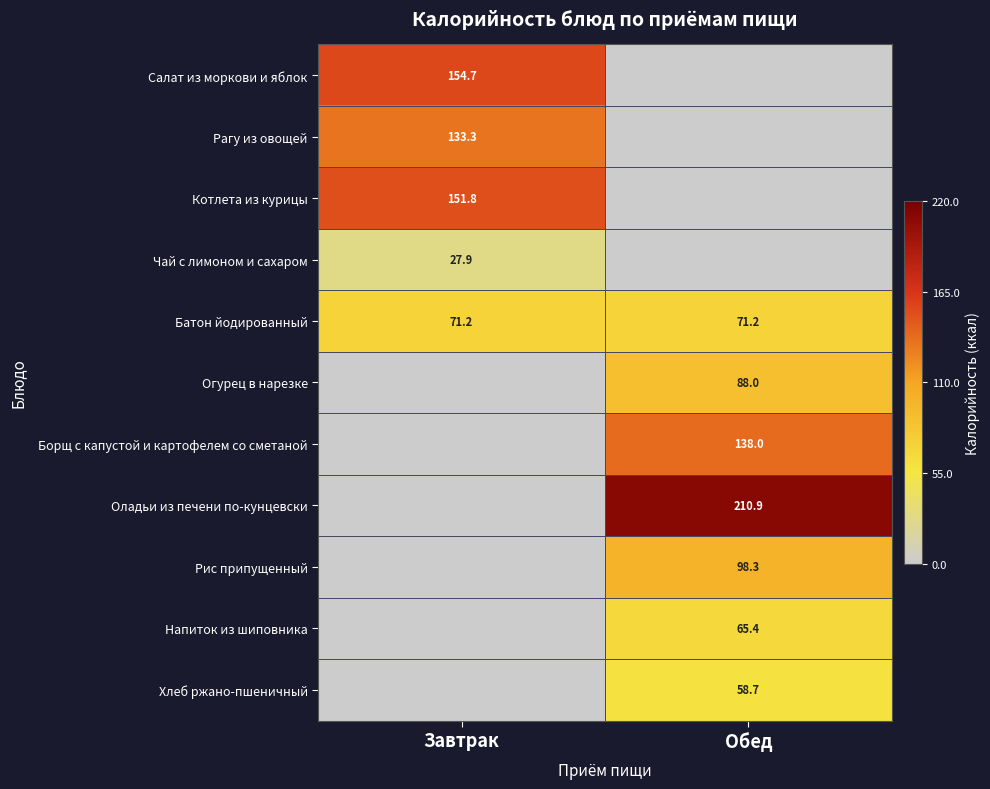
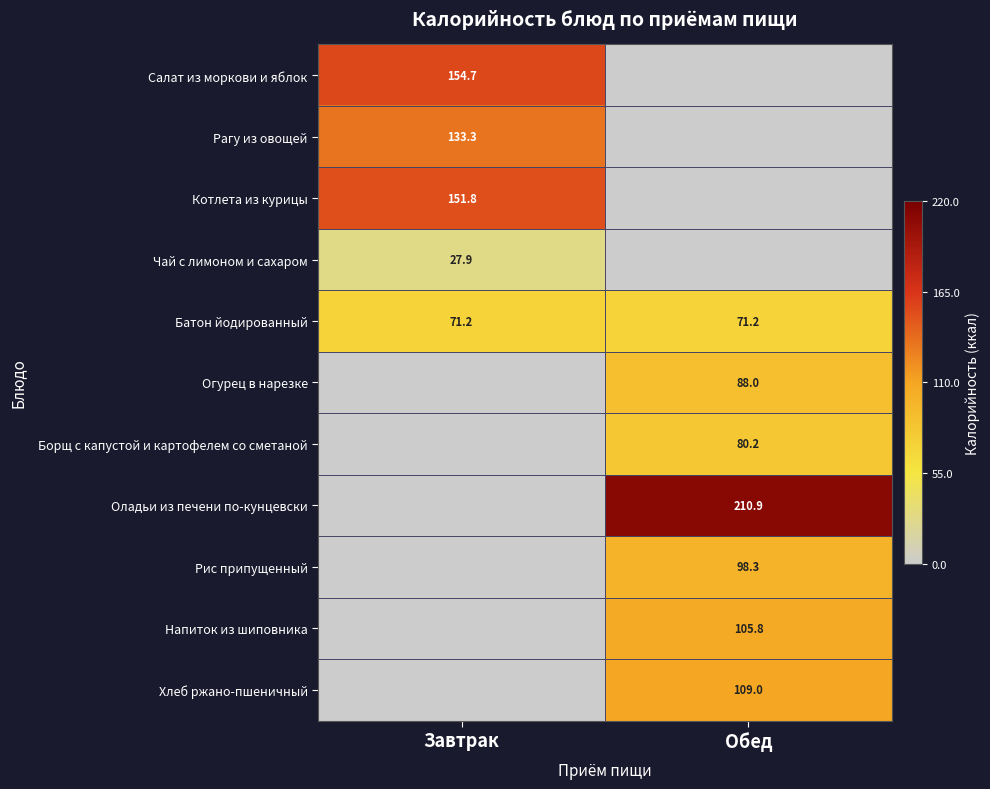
  {
    "Салат из моркови и яблок": {
      "Завтрак": 154.7
    },
    "Рагу из овощей": {
      "Завтрак": 133.3
    },
    "Котлета из курицы": {
      "Завтрак": 151.8
    },
    "Чай с лимоном и сахаром": {
      "Завтрак": 27.9
    },
    "Батон йодированный": {
      "Завтрак": 71.2,
      "Обед": 71.2
    },
    "Огурец в нарезке": {
      "Обед": 88.0
    },
    "Борщ с капустой и картофелем со сметаной": {
-     "Обед": 138.0
+     "Обед": 80.2
    },
    "Оладьи из печени по-кунцевски": {
      "Обед": 210.9
    },
    "Рис припущенный": {
      "Обед": 98.3
    },
    "Напиток из шиповника": {
-     "Обед": 65.4
+     "Обед": 105.8
    },
    "Хлеб ржано-пшеничный": {
-     "Обед": 58.7
+     "Обед": 109.0
    }
  }
